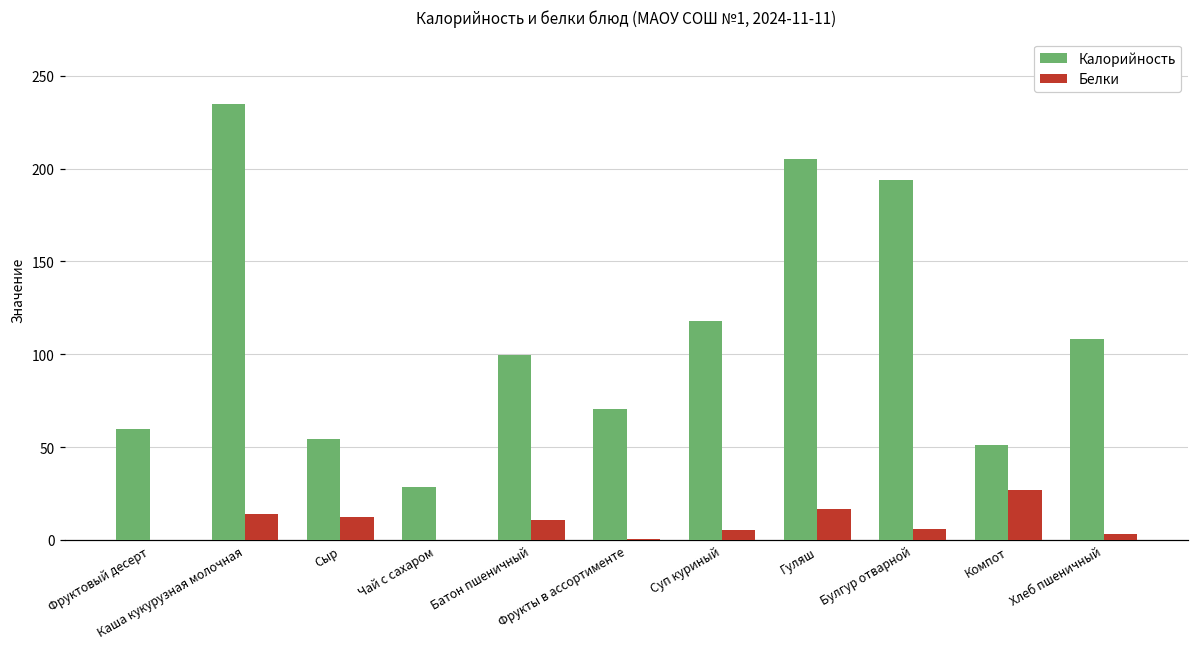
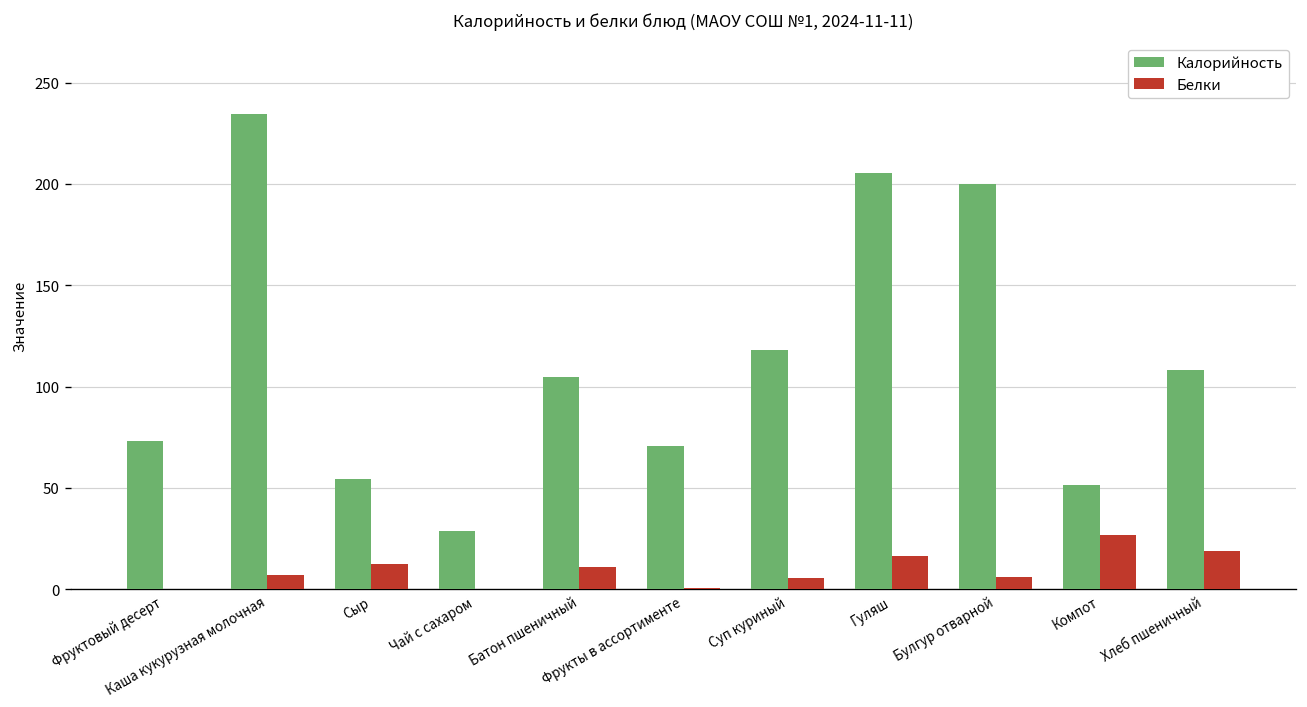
  {
    "Калорийность": {
-     "Фруктовый десерт": 60,
+     "Фруктовый десерт": 73,
      "Каша кукурузная молочная": 235,
      "Сыр": 55,
      "Чай с сахаром": 29,
-     "Батон пшеничный": 100,
+     "Батон пшеничный": 105,
      "Фрукты в ассортименте": 71,
      "Суп куриный": 118,
      "Гуляш": 205,
-     "Булгур отварной": 194,
+     "Булгур отварной": 200,
      "Компот": 51,
      "Хлеб пшеничный": 108
    },
    "Белки": {
      "Фруктовый десерт": 0,
-     "Каша кукурузная молочная": 14,
+     "Каша кукурузная молочная": 7,
      "Сыр": 12,
      "Чай с сахаром": 0,
      "Батон пшеничный": 11,
      "Суп куриный": 5,
      "Гуляш": 17,
      "Булгур отварной": 6,
      "Компот": 27,
-     "Хлеб пшеничный": 3
+     "Хлеб пшеничный": 19
    }
  }
